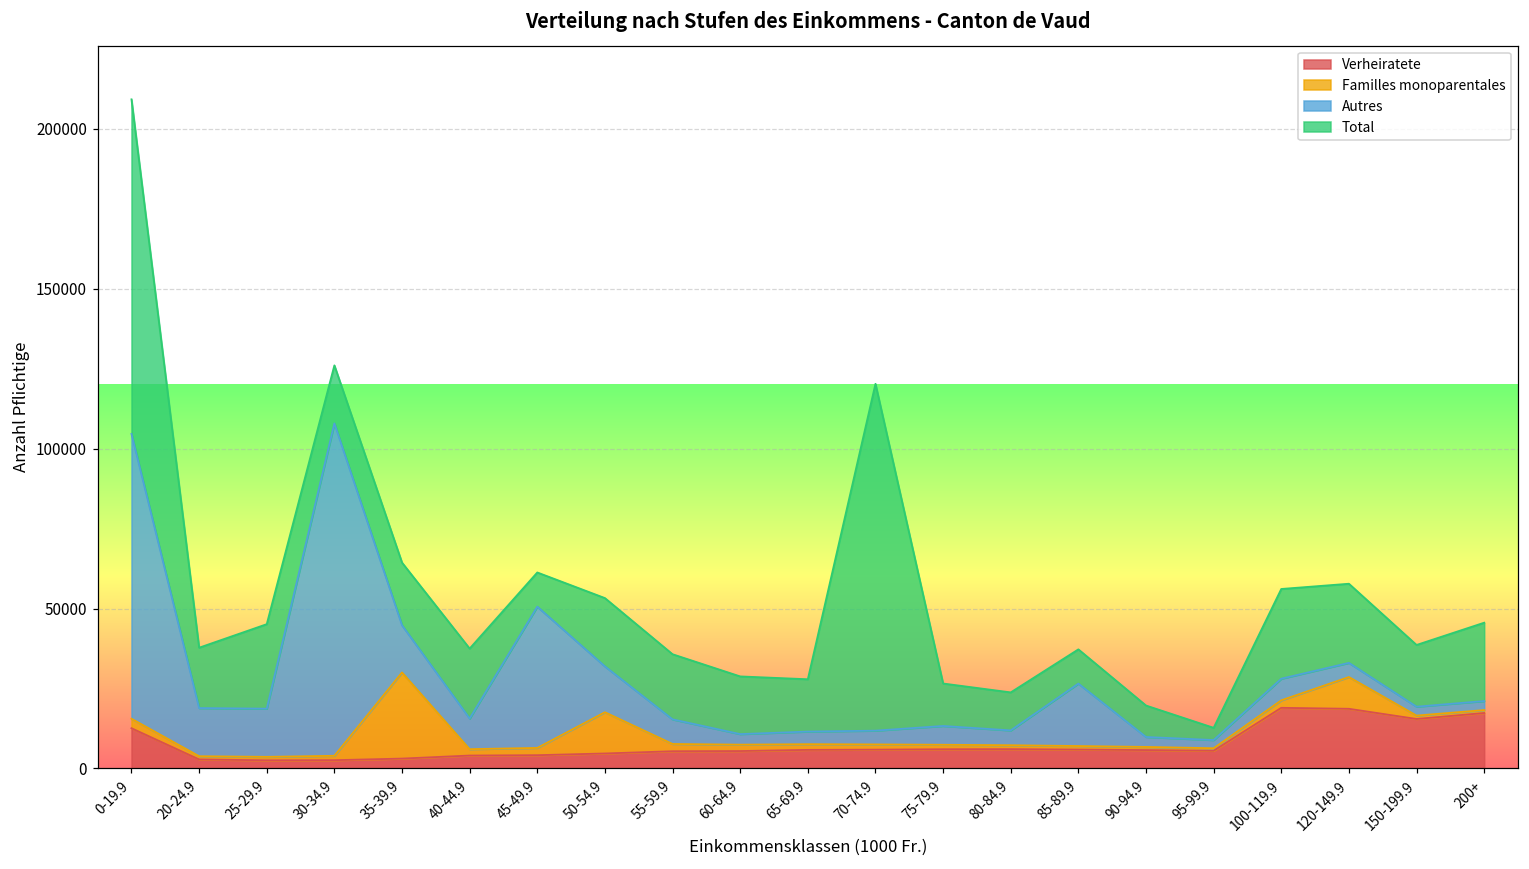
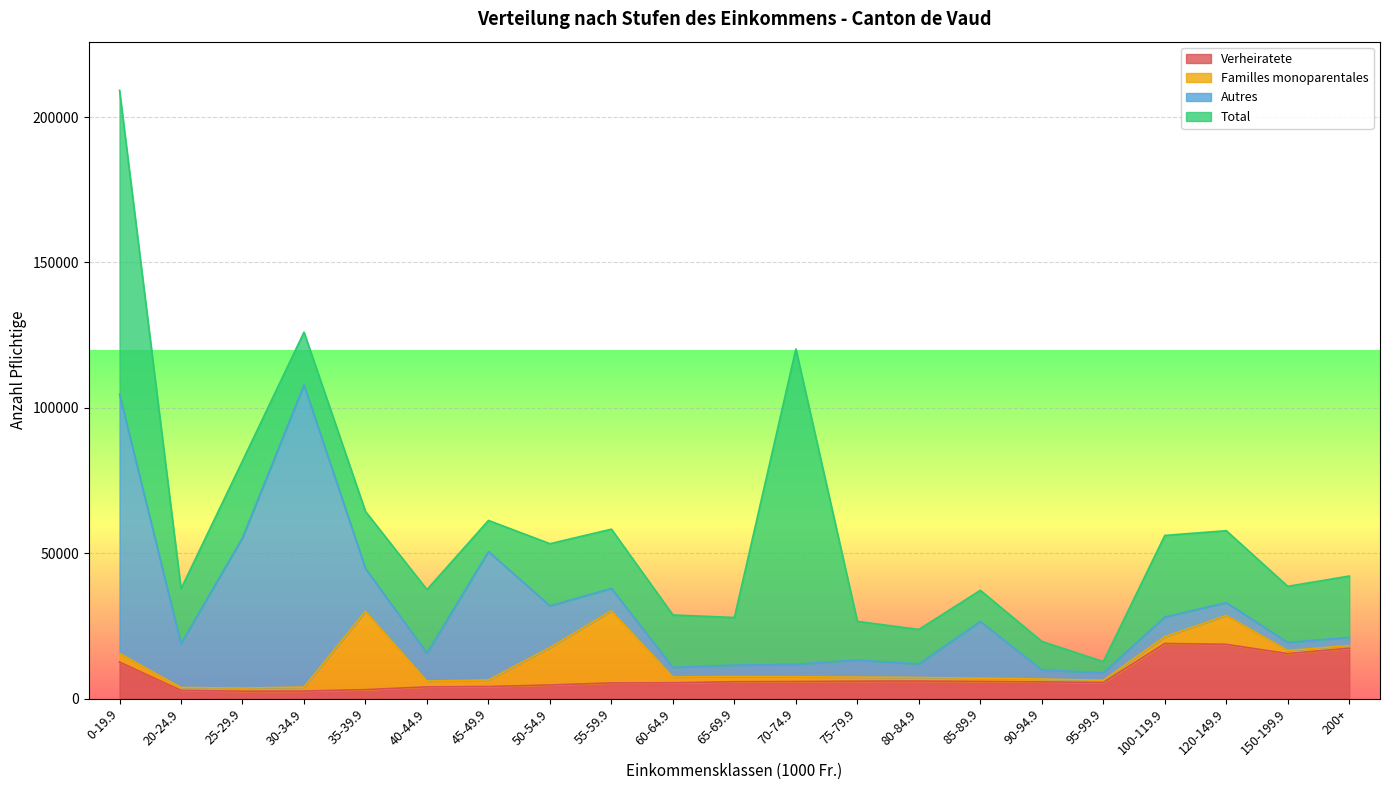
  {
    "Verheiratete": {
      "0-19.9": 13000,
      "20-24.9": 3000,
      "25-29.9": 3000,
      "30-34.9": 3000,
      "35-39.9": 3000,
      "40-44.9": 4000,
      "45-49.9": 4000,
      "50-54.9": 5000,
      "55-59.9": 5000,
      "60-64.9": 5000,
      "65-69.9": 6000,
      "70-74.9": 6000,
      "75-79.9": 6000,
      "80-84.9": 6000,
      "85-89.9": 6000,
      "90-94.9": 6000,
      "100-119.9": 19000,
      "120-149.9": 19000,
      "150-199.9": 15000,
      "200+": 17000
    },
    "Familles monoparentales": {
      "0-19.9": 3000,
      "20-24.9": 1000,
      "25-29.9": 1000,
      "30-34.9": 1000,
      "35-39.9": 27000,
      "40-44.9": 2000,
      "45-49.9": 2000,
      "50-54.9": 13000,
-     "55-59.9": 2000,
+     "55-59.9": 25000,
      "60-64.9": 2000,
      "65-69.9": 2000,
      "70-74.9": 2000,
      "75-79.9": 1000,
      "80-84.9": 1000,
      "85-89.9": 1000,
      "90-94.9": 1000,
      "100-119.9": 2000,
      "120-149.9": 10000,
      "150-199.9": 1000,
      "200+": 1000
    },
    "Autres": {
      "0-19.9": 89000,
      "20-24.9": 15000,
-     "25-29.9": 15000,
+     "25-29.9": 52000,
      "30-34.9": 104000,
      "35-39.9": 15000,
      "40-44.9": 10000,
      "45-49.9": 44000,
      "50-54.9": 14000,
      "55-59.9": 8000,
      "60-64.9": 3000,
      "65-69.9": 4000,
      "70-74.9": 4000,
      "75-79.9": 6000,
      "80-84.9": 5000,
      "85-89.9": 20000,
      "90-94.9": 3000,
      "95-99.9": 3000,
      "100-119.9": 7000,
      "120-149.9": 4000,
      "150-199.9": 3000,
      "200+": 3000
    },
    "Total": {
      "0-19.9": 105000,
      "20-24.9": 19000,
      "25-29.9": 26000,
      "30-34.9": 18000,
      "35-39.9": 20000,
      "40-44.9": 22000,
      "45-49.9": 11000,
      "50-54.9": 21000,
      "55-59.9": 20000,
      "60-64.9": 18000,
      "65-69.9": 16000,
      "70-74.9": 108000,
      "75-79.9": 13000,
      "80-84.9": 12000,
      "85-89.9": 11000,
      "90-94.9": 10000,
      "95-99.9": 4000,
      "100-119.9": 28000,
      "120-149.9": 25000,
      "150-199.9": 19000,
-     "200+": 24000
+     "200+": 21000
    }
  }
